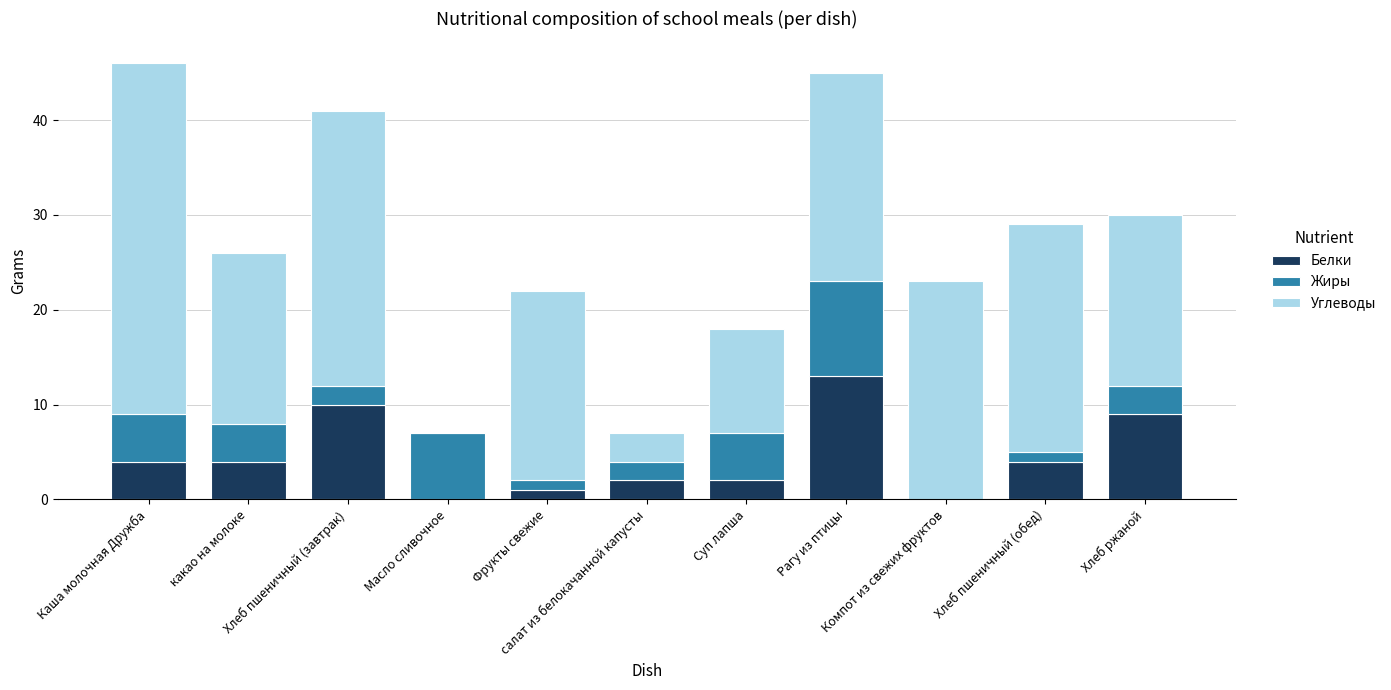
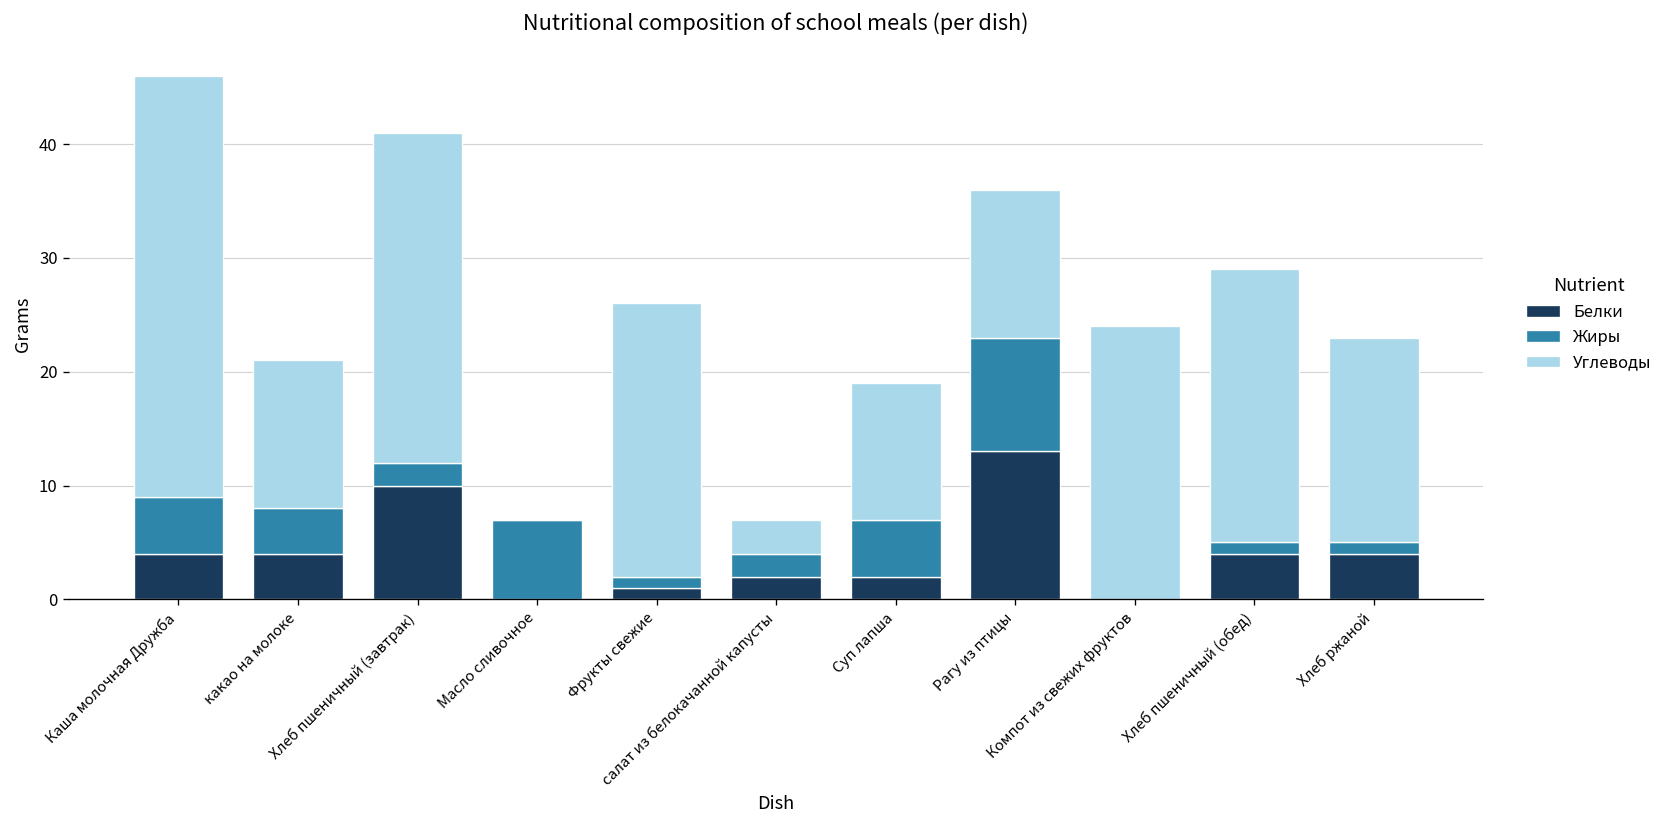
  {
    "Белки": {
      "Каша молочная Дружба": 4,
      "какао на молоке": 4,
      "Хлеб пшеничный (завтрак)": 10,
      "Масло сливочное": 0,
      "Фрукты свежие": 1,
      "салат из белокачанной капусты": 2,
      "Суп лапша": 2,
      "Рагу из птицы": 13,
      "Компот из свежих фруктов": 0,
      "Хлеб пшеничный (обед)": 4,
-     "Хлеб ржаной": 9
+     "Хлеб ржаной": 4
    },
    "Жиры": {
      "Каша молочная Дружба": 5,
      "какао на молоке": 4,
      "Хлеб пшеничный (завтрак)": 2,
      "Масло сливочное": 7,
      "Фрукты свежие": 1,
      "салат из белокачанной капусты": 2,
      "Суп лапша": 5,
      "Рагу из птицы": 10,
      "Компот из свежих фруктов": 0,
      "Хлеб пшеничный (обед)": 1,
-     "Хлеб ржаной": 3
+     "Хлеб ржаной": 1
    },
    "Углеводы": {
      "Каша молочная Дружба": 37,
-     "какао на молоке": 18,
+     "какао на молоке": 13,
      "Хлеб пшеничный (завтрак)": 29,
      "Масло сливочное": 0,
-     "Фрукты свежие": 20,
+     "Фрукты свежие": 24,
      "салат из белокачанной капусты": 3,
-     "Суп лапша": 11,
-     "Рагу из птицы": 22,
-     "Компот из свежих фруктов": 23,
+     "Суп лапша": 12,
+     "Рагу из птицы": 13,
+     "Компот из свежих фруктов": 24,
      "Хлеб пшеничный (обед)": 24,
      "Хлеб ржаной": 18
    }
  }
